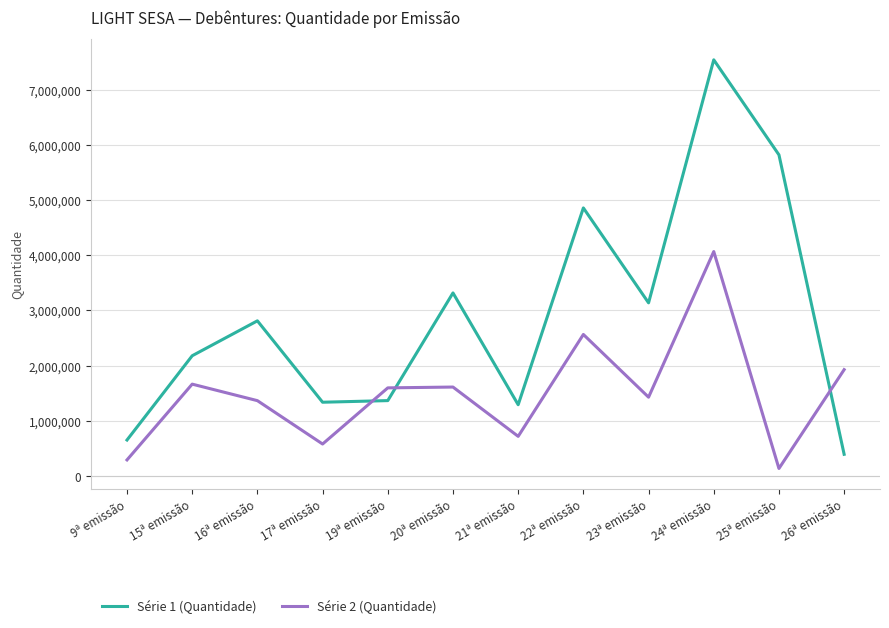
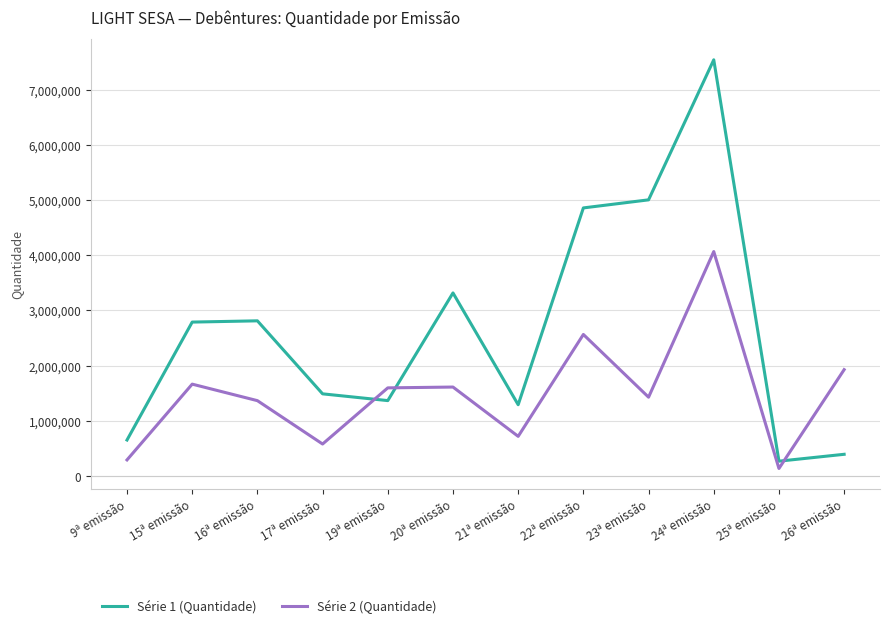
  {
    "Série 1 (Quantidade)": {
      "9ª emissão": "700,000",
-     "15ª emissão": "2,200,000",
+     "15ª emissão": "2,800,000",
      "16ª emissão": "2,800,000",
-     "17ª emissão": "1,300,000",
+     "17ª emissão": "1,500,000",
      "19ª emissão": "1,400,000",
      "20ª emissão": "3,300,000",
      "21ª emissão": "1,300,000",
      "22ª emissão": "4,900,000",
-     "23ª emissão": "3,100,000",
+     "23ª emissão": "5,000,000",
      "24ª emissão": "7,500,000",
-     "25ª emissão": "5,800,000",
+     "25ª emissão": "300,000",
      "26ª emissão": "400,000"
    },
    "Série 2 (Quantidade)": {
      "9ª emissão": "300,000",
      "15ª emissão": "1,700,000",
      "16ª emissão": "1,400,000",
      "17ª emissão": "600,000",
      "19ª emissão": "1,600,000",
      "20ª emissão": "1,600,000",
      "21ª emissão": "700,000",
      "22ª emissão": "2,600,000",
      "23ª emissão": "1,400,000",
      "24ª emissão": "4,100,000",
      "25ª emissão": "100,000",
      "26ª emissão": "1,900,000"
    }
  }
